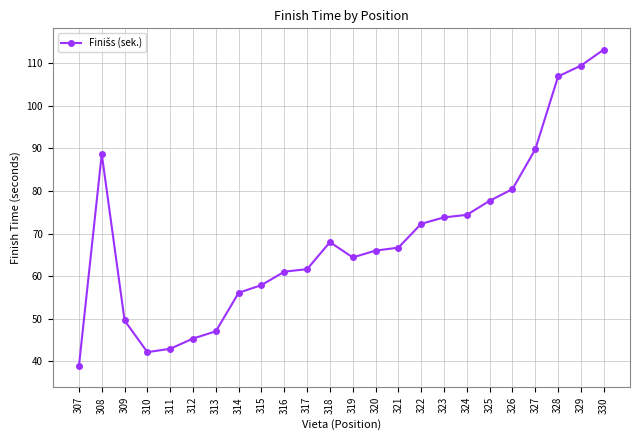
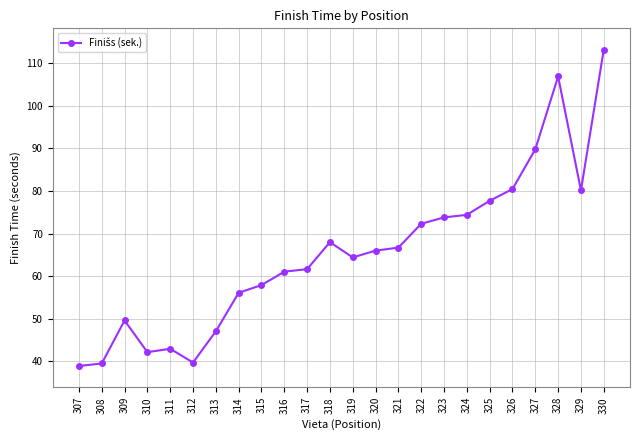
  {
    "307": 39,
-   "308": 89,
+   "308": 40,
    "309": 50,
    "310": 42,
    "311": 43,
-   "312": 45,
+   "312": 40,
    "313": 47,
    "314": 56,
    "315": 58,
    "316": 61,
    "317": 62,
    "318": 68,
    "319": 64,
    "320": 66,
    "321": 67,
    "322": 72,
    "323": 74,
    "324": 74,
    "325": 78,
    "326": 80,
    "327": 90,
    "328": 107,
-   "329": 109,
+   "329": 80,
    "330": 113
  }
